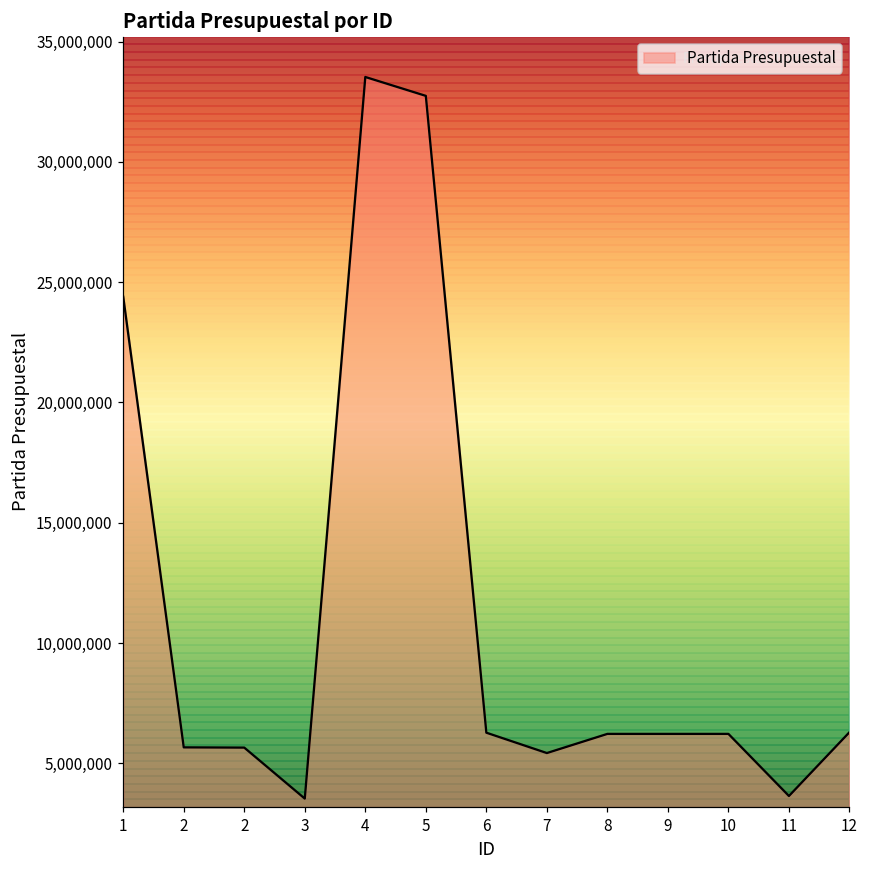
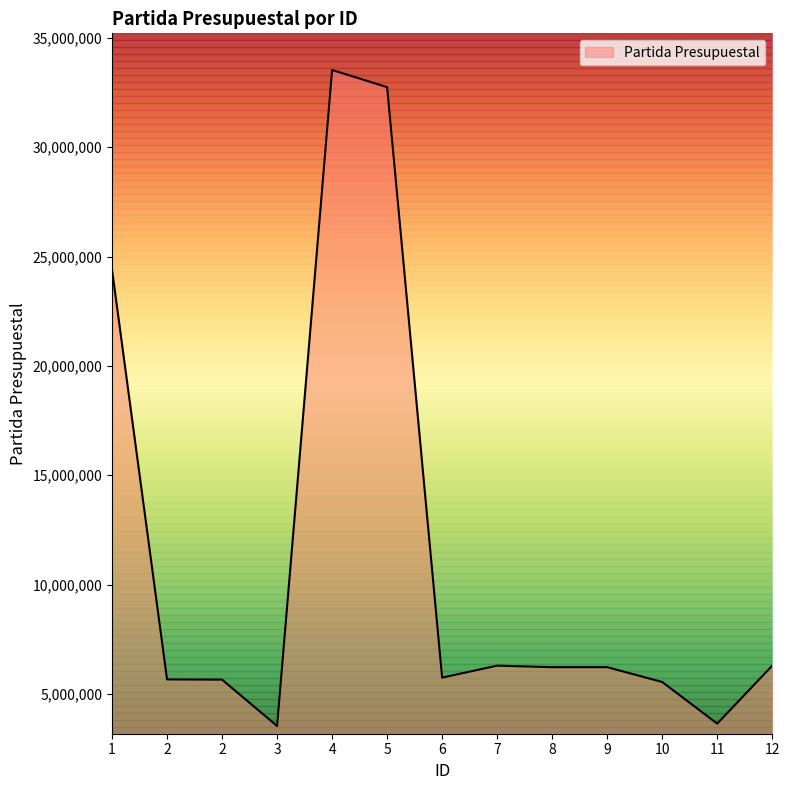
  {
    "1": "24,400,000",
    "3": "3,500,000",
    "4": "33,500,000",
    "5": "32,700,000",
-   "6": "6,300,000",
-   "7": "5,400,000",
+   "6": "5,700,000",
+   "7": "6,300,000",
    "8": "6,200,000",
    "9": "6,200,000",
-   "10": "6,200,000",
+   "10": "5,500,000",
    "11": "3,600,000",
    "12": "6,300,000"
  }
